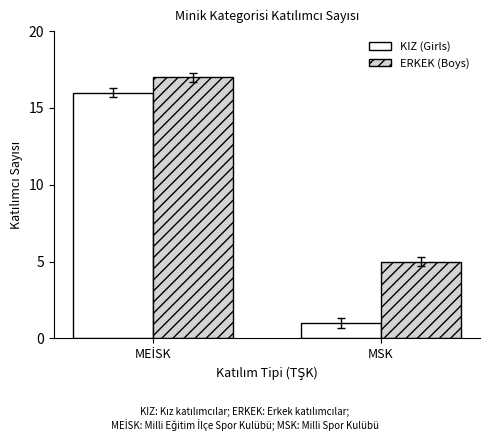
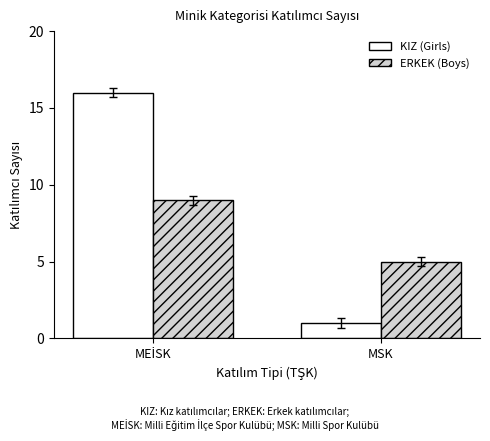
  {
    "KIZ (Girls)": {
      "MEİSK": 16,
      "MSK": 1
    },
    "ERKEK (Boys)": {
-     "MEİSK": 17,
+     "MEİSK": 9,
      "MSK": 5
    }
  }
